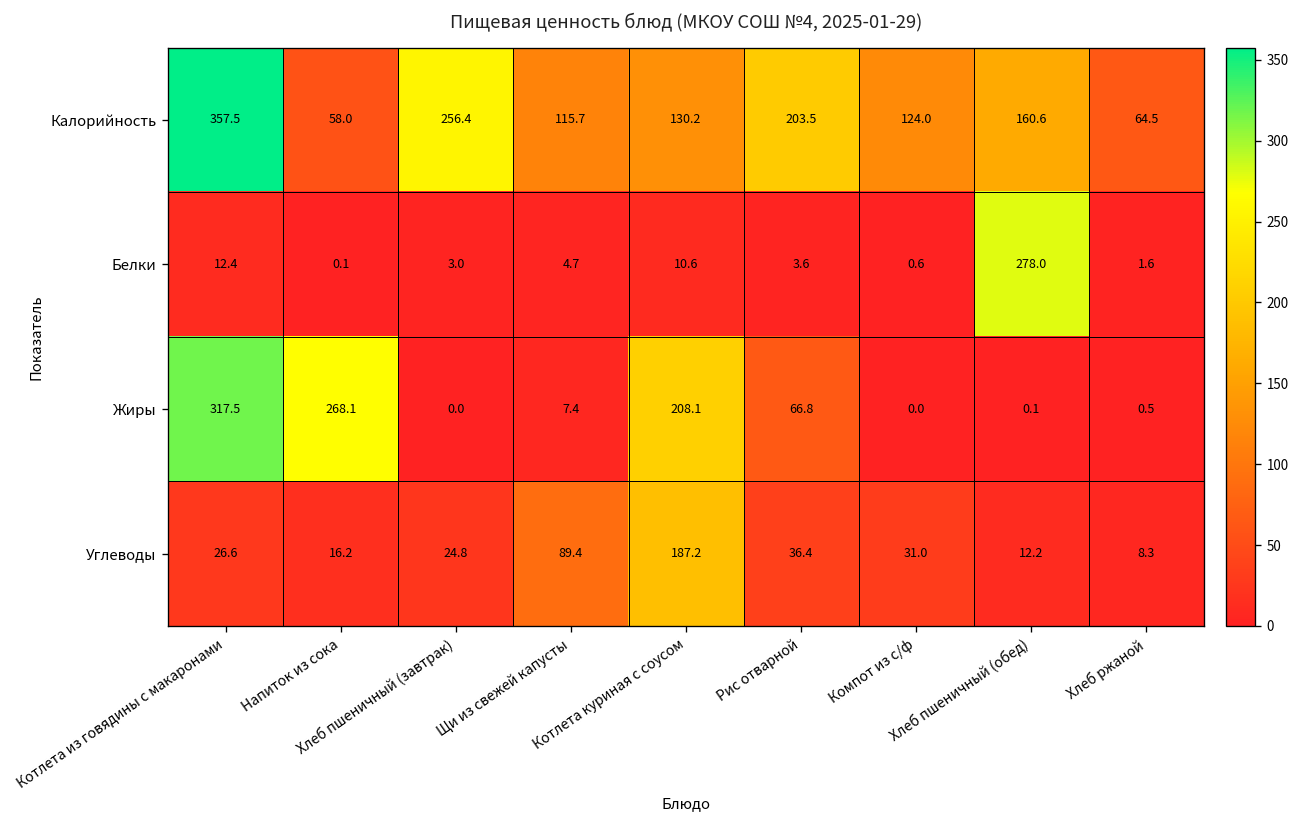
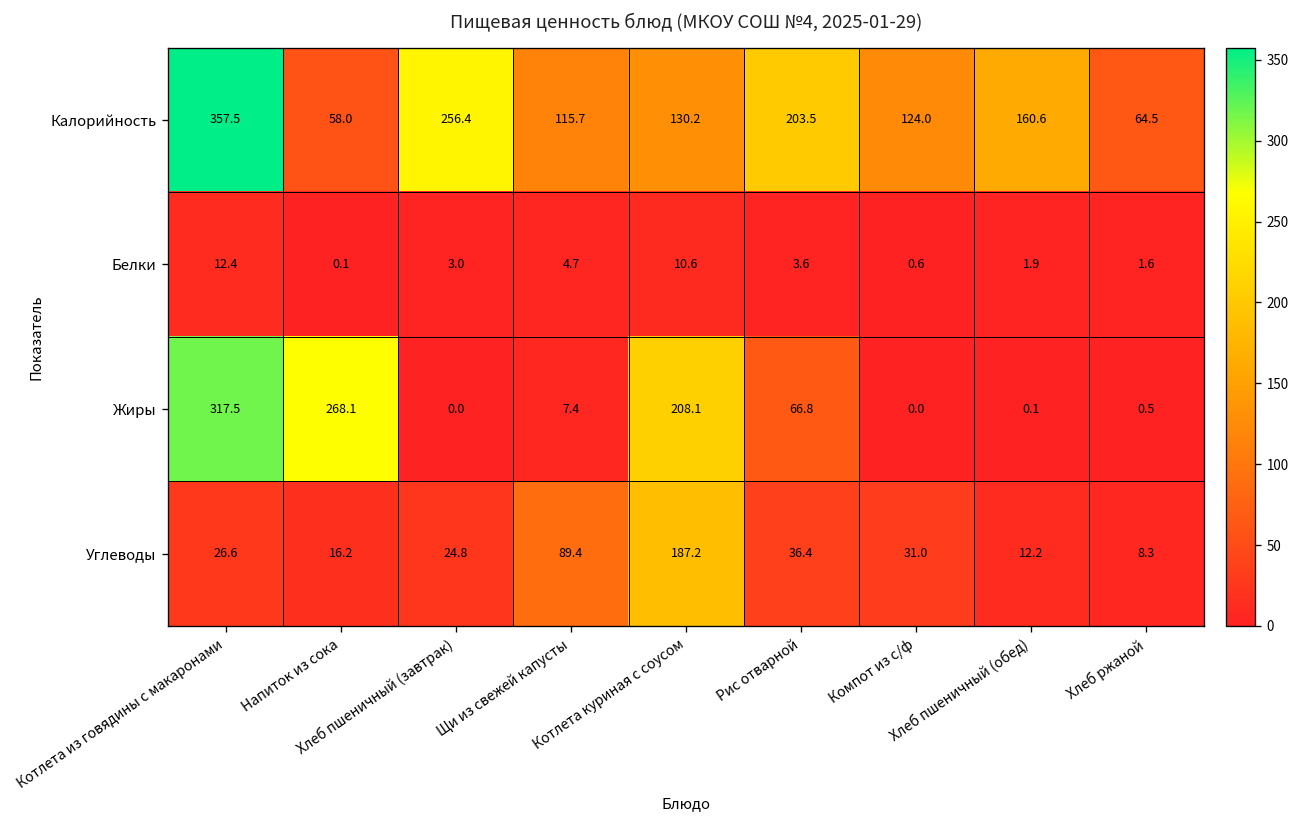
  {
    "Калорийность": {
      "Котлета из говядины с макаронами": 357.5,
      "Напиток из сока": 58.0,
      "Хлеб пшеничный (завтрак)": 256.4,
      "Щи из свежей капусты": 115.7,
      "Котлета куриная с соусом": 130.2,
      "Рис отварной": 203.5,
      "Компот из с/ф": 124.0,
      "Хлеб пшеничный (обед)": 160.6,
      "Хлеб ржаной": 64.5
    },
    "Белки": {
      "Котлета из говядины с макаронами": 12.4,
      "Напиток из сока": 0.1,
      "Хлеб пшеничный (завтрак)": 3.0,
      "Щи из свежей капусты": 4.7,
      "Котлета куриная с соусом": 10.6,
      "Рис отварной": 3.6,
      "Компот из с/ф": 0.6,
-     "Хлеб пшеничный (обед)": 278.0,
+     "Хлеб пшеничный (обед)": 1.9,
      "Хлеб ржаной": 1.6
    },
    "Жиры": {
      "Котлета из говядины с макаронами": 317.5,
      "Напиток из сока": 268.1,
      "Хлеб пшеничный (завтрак)": 0.0,
      "Щи из свежей капусты": 7.4,
      "Котлета куриная с соусом": 208.1,
      "Рис отварной": 66.8,
      "Компот из с/ф": 0.0,
      "Хлеб пшеничный (обед)": 0.1,
      "Хлеб ржаной": 0.5
    },
    "Углеводы": {
      "Котлета из говядины с макаронами": 26.6,
      "Напиток из сока": 16.2,
      "Хлеб пшеничный (завтрак)": 24.8,
      "Щи из свежей капусты": 89.4,
      "Котлета куриная с соусом": 187.2,
      "Рис отварной": 36.4,
      "Компот из с/ф": 31.0,
      "Хлеб пшеничный (обед)": 12.2,
      "Хлеб ржаной": 8.3
    }
  }
